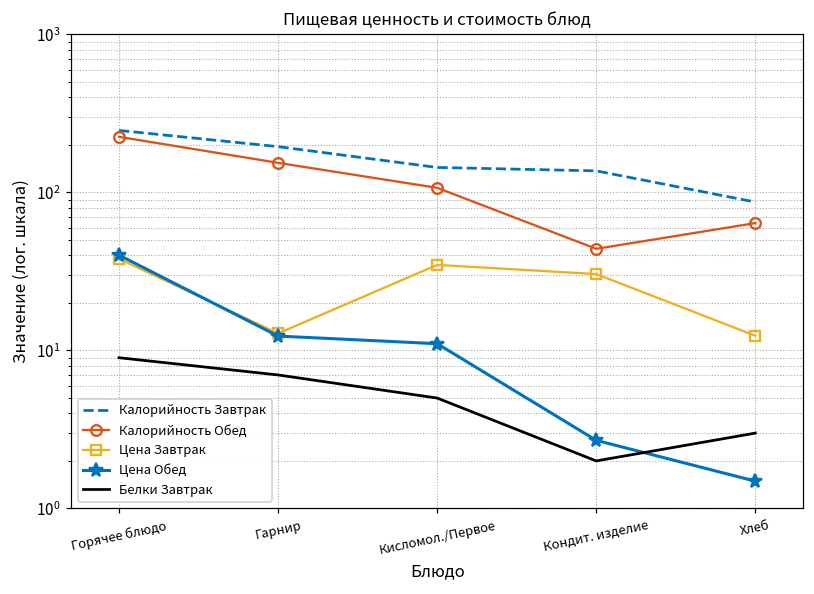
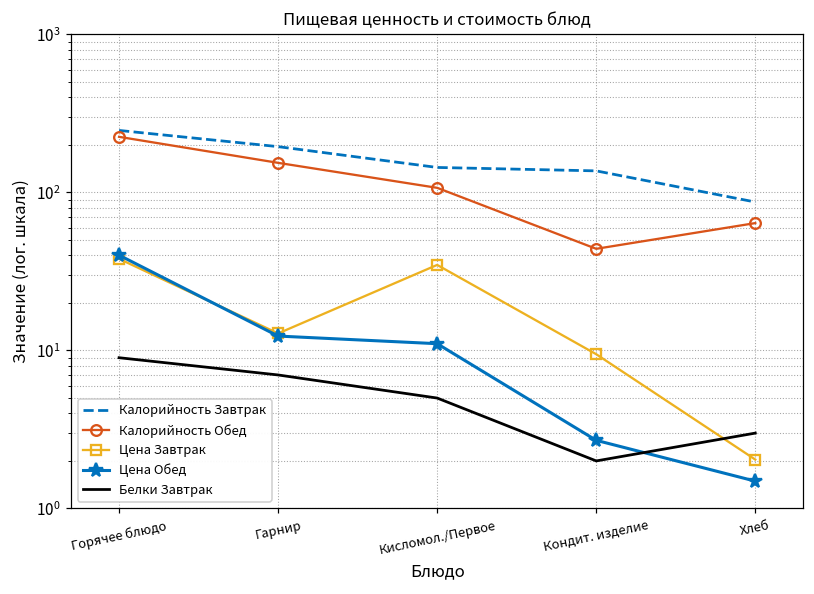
  {
    "Калорийность Обед": {
      "Горячее блюдо": 230,
      "Гарнир": 150,
      "Кисломол./Первое": 110,
      "Кондит. изделие": 44,
      "Хлеб": 60
    },
    "Цена Завтрак": {
      "Горячее блюдо": 38,
      "Кисломол./Первое": 35,
-     "Кондит. изделие": 30,
-     "Хлеб": 12
+     "Кондит. изделие": 9,
+     "Хлеб": 2.0
    },
    "Белки Завтрак": {
      "Горячее блюдо": 9,
      "Гарнир": 7,
      "Кисломол./Первое": 5.0,
      "Кондит. изделие": 2.0,
      "Хлеб": 3.0
    }
  }
